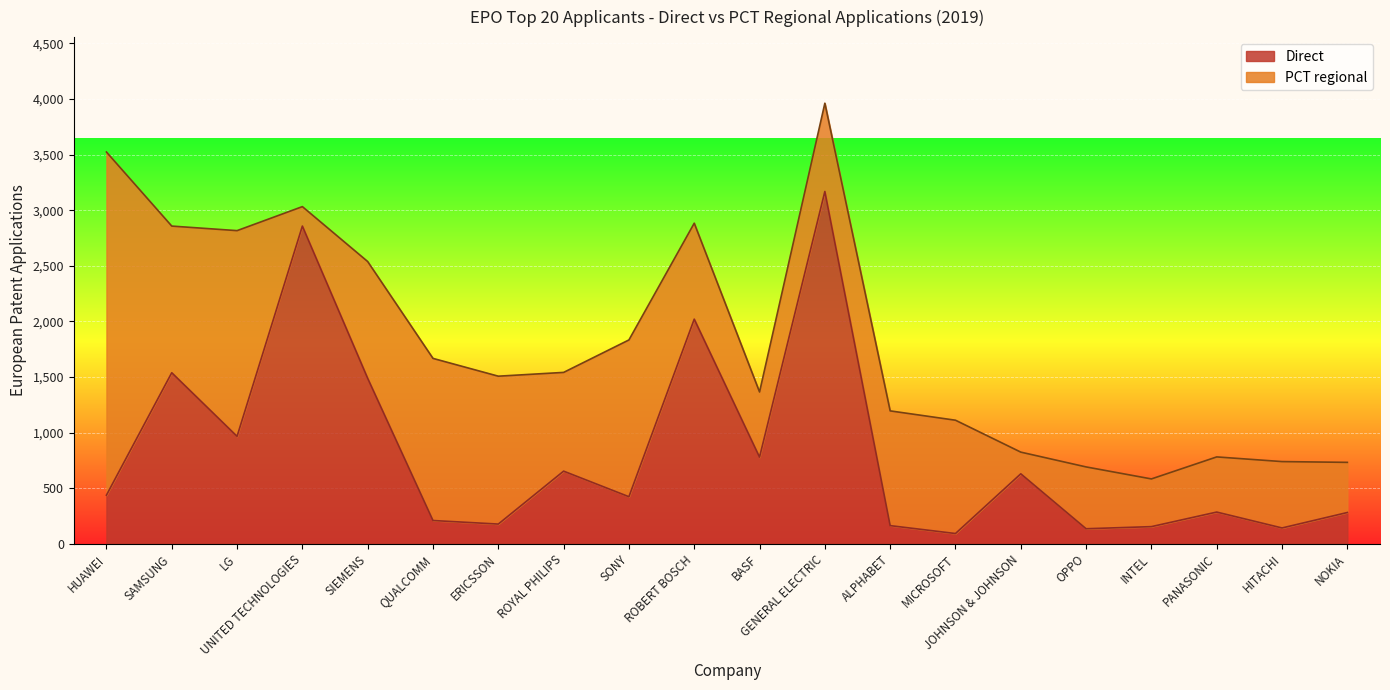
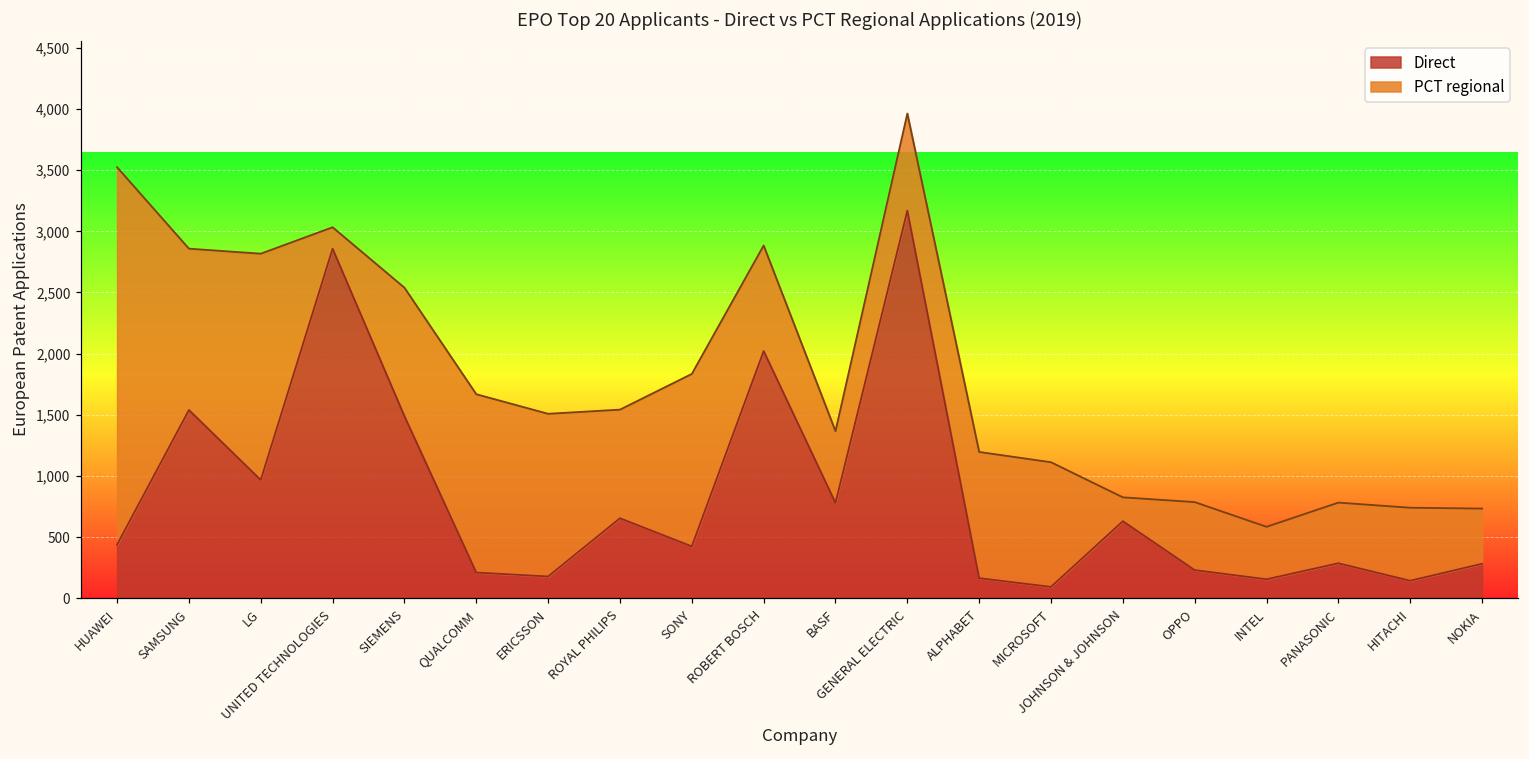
  {
    "Direct": {
      "HUAWEI": "440",
      "SAMSUNG": "1,540",
      "LG": "970",
      "UNITED TECHNOLOGIES": "2,860",
      "SIEMENS": "1,490",
      "QUALCOMM": "210",
      "ERICSSON": "180",
      "ROYAL PHILIPS": "650",
      "SONY": "420",
      "ROBERT BOSCH": "2,020",
      "BASF": "780",
      "GENERAL ELECTRIC": "3,170",
      "ALPHABET": "160",
      "MICROSOFT": "90",
      "JOHNSON & JOHNSON": "630",
-     "OPPO": "140",
+     "OPPO": "230",
      "INTEL": "160",
      "PANASONIC": "290",
      "HITACHI": "140",
      "NOKIA": "280"
    },
    "PCT regional": {
      "HUAWEI": "3,090",
      "SAMSUNG": "1,320",
      "LG": "1,850",
      "UNITED TECHNOLOGIES": "180",
      "SIEMENS": "1,050",
      "QUALCOMM": "1,460",
      "ERICSSON": "1,330",
      "ROYAL PHILIPS": "890",
      "SONY": "1,410",
      "ROBERT BOSCH": "860",
      "BASF": "590",
      "GENERAL ELECTRIC": "790",
      "ALPHABET": "1,030",
      "MICROSOFT": "1,020",
      "JOHNSON & JOHNSON": "200",
      "OPPO": "560",
      "INTEL": "430",
      "PANASONIC": "500",
      "HITACHI": "600",
      "NOKIA": "450"
    }
  }
